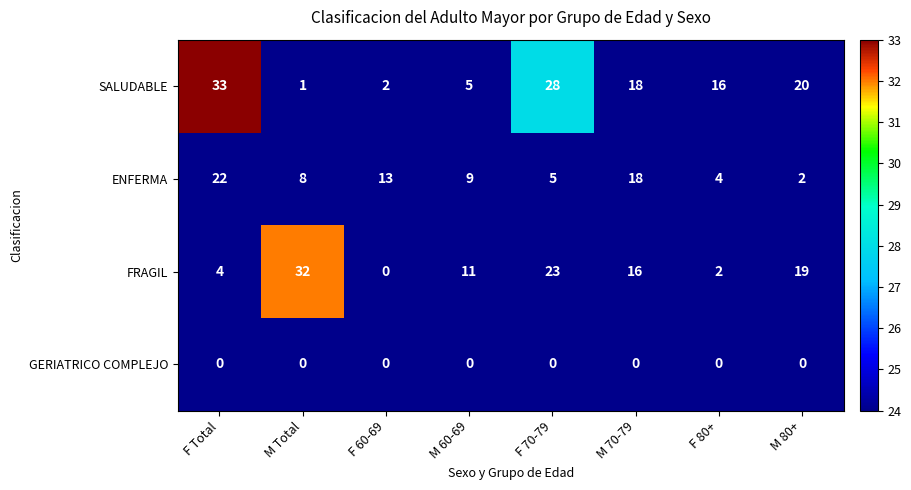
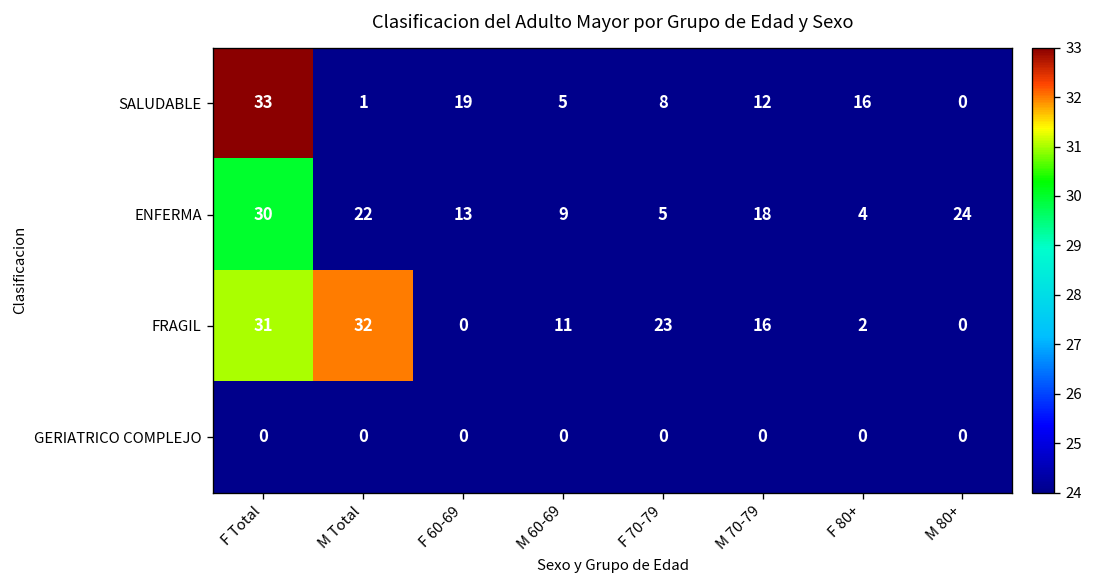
  {
    "SALUDABLE": {
      "F Total": 33,
      "M Total": 1,
-     "F 60-69": 2,
+     "F 60-69": 19,
      "M 60-69": 5,
-     "F 70-79": 28,
-     "M 70-79": 18,
+     "F 70-79": 8,
+     "M 70-79": 12,
      "F 80+": 16,
-     "M 80+": 20
+     "M 80+": 0
    },
    "ENFERMA": {
-     "F Total": 22,
-     "M Total": 8,
+     "F Total": 30,
+     "M Total": 22,
      "F 60-69": 13,
      "M 60-69": 9,
      "F 70-79": 5,
      "M 70-79": 18,
      "F 80+": 4,
-     "M 80+": 2
+     "M 80+": 24
    },
    "FRAGIL": {
-     "F Total": 4,
+     "F Total": 31,
      "M Total": 32,
      "F 60-69": 0,
      "M 60-69": 11,
      "F 70-79": 23,
      "M 70-79": 16,
      "F 80+": 2,
-     "M 80+": 19
+     "M 80+": 0
    },
    "GERIATRICO COMPLEJO": {
      "F Total": 0,
      "M Total": 0,
      "F 60-69": 0,
      "M 60-69": 0,
      "F 70-79": 0,
      "M 70-79": 0,
      "F 80+": 0,
      "M 80+": 0
    }
  }
